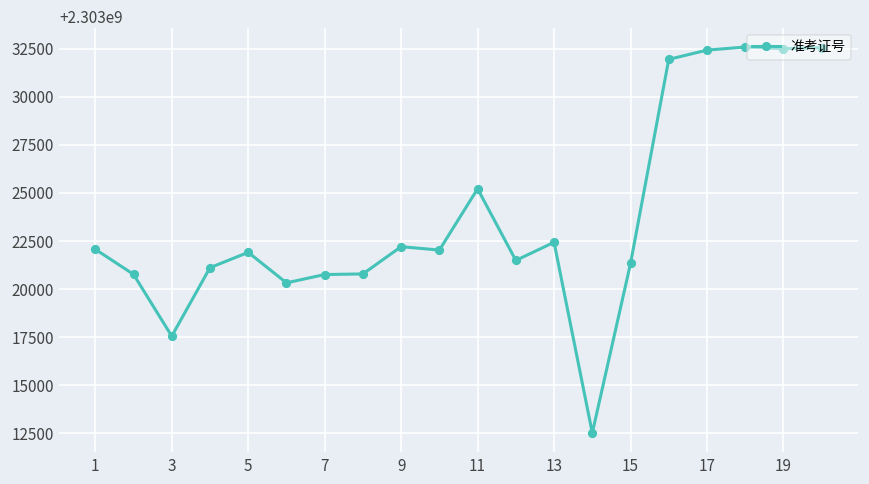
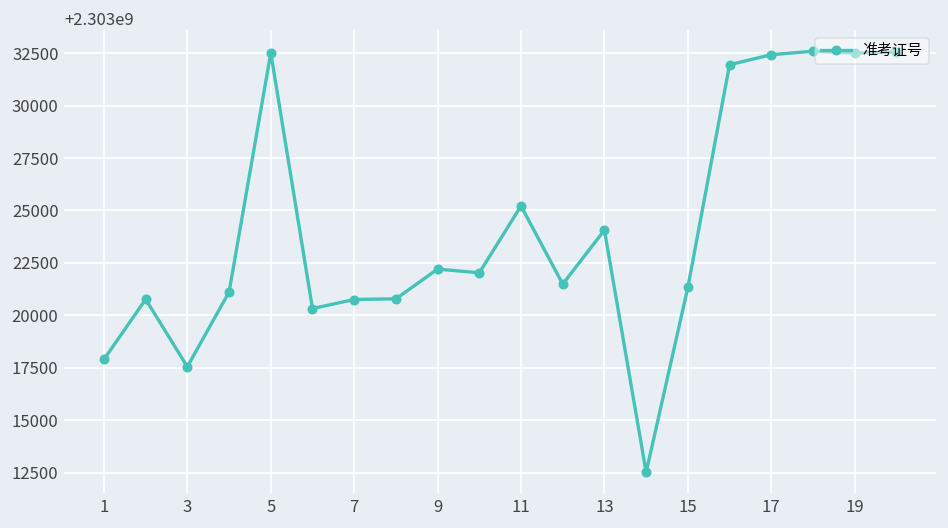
  {
-   "1": 2303022100,
+   "1": 2303017900,
    "3": 2303017600,
-   "5": 2303021900,
+   "5": 2303032500,
    "7": 2303020800,
    "9": 2303022200,
    "11": 2303025200,
-   "13": 2303022400,
+   "13": 2303024100,
    "15": 2303021300,
    "17": 2303032400
  }
